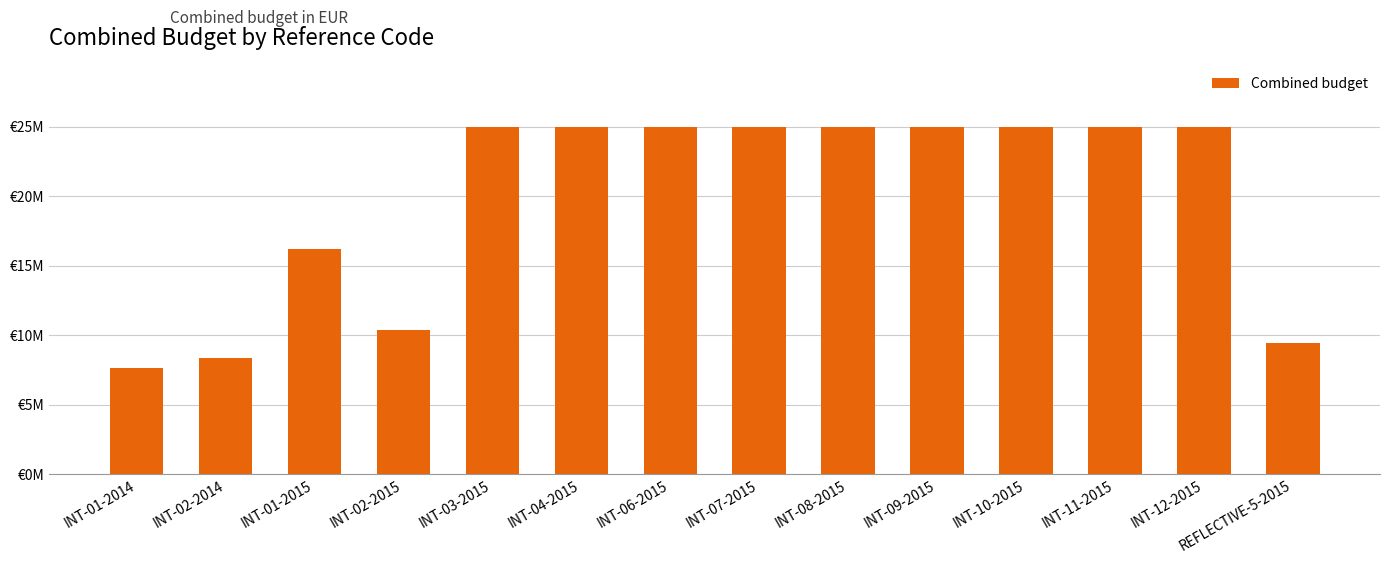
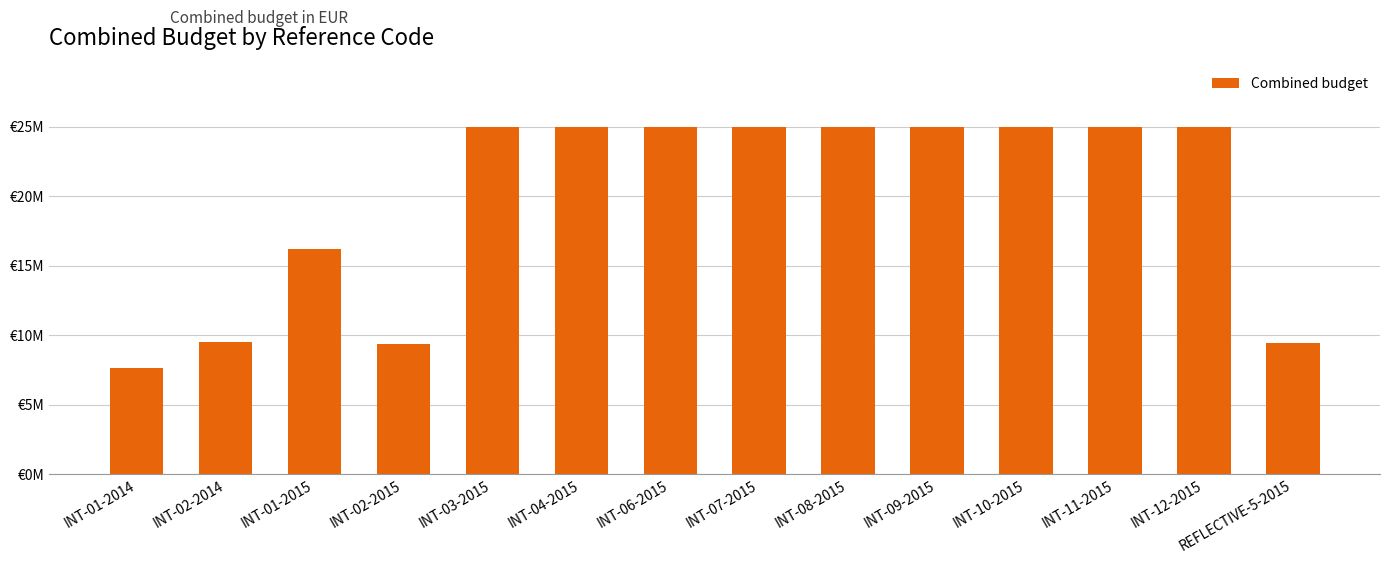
  {
    "INT-01-2014": "€7600000",
-   "INT-02-2014": "€8400000",
+   "INT-02-2014": "€9500000",
    "INT-01-2015": "€16200000",
-   "INT-02-2015": "€10400000",
+   "INT-02-2015": "€9400000",
    "INT-03-2015": "€25000000",
    "INT-04-2015": "€25000000",
    "INT-06-2015": "€25000000",
    "INT-07-2015": "€25000000",
    "INT-08-2015": "€25000000",
    "INT-09-2015": "€25000000",
    "INT-10-2015": "€25000000",
    "INT-11-2015": "€25000000",
    "INT-12-2015": "€25000000",
    "REFLECTIVE-5-2015": "€9500000"
  }
